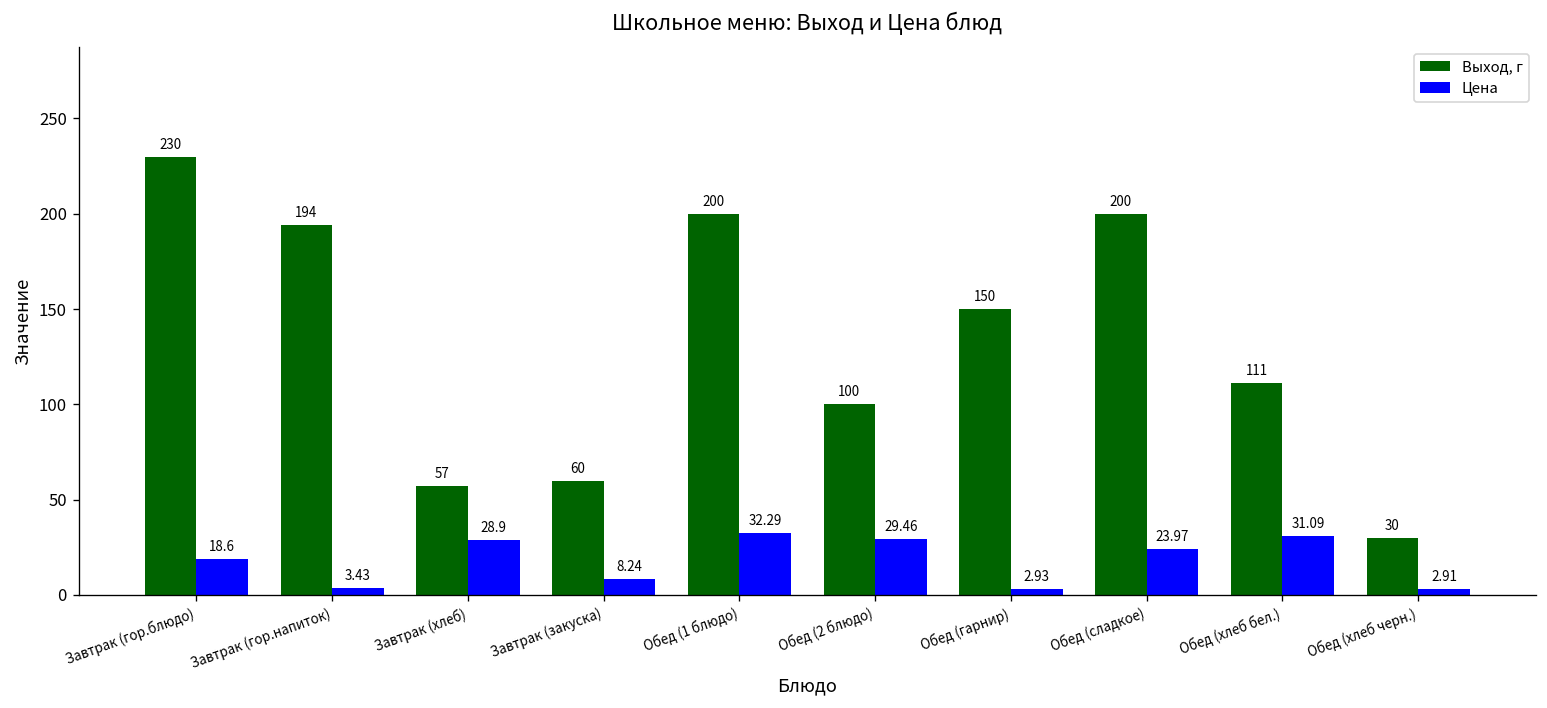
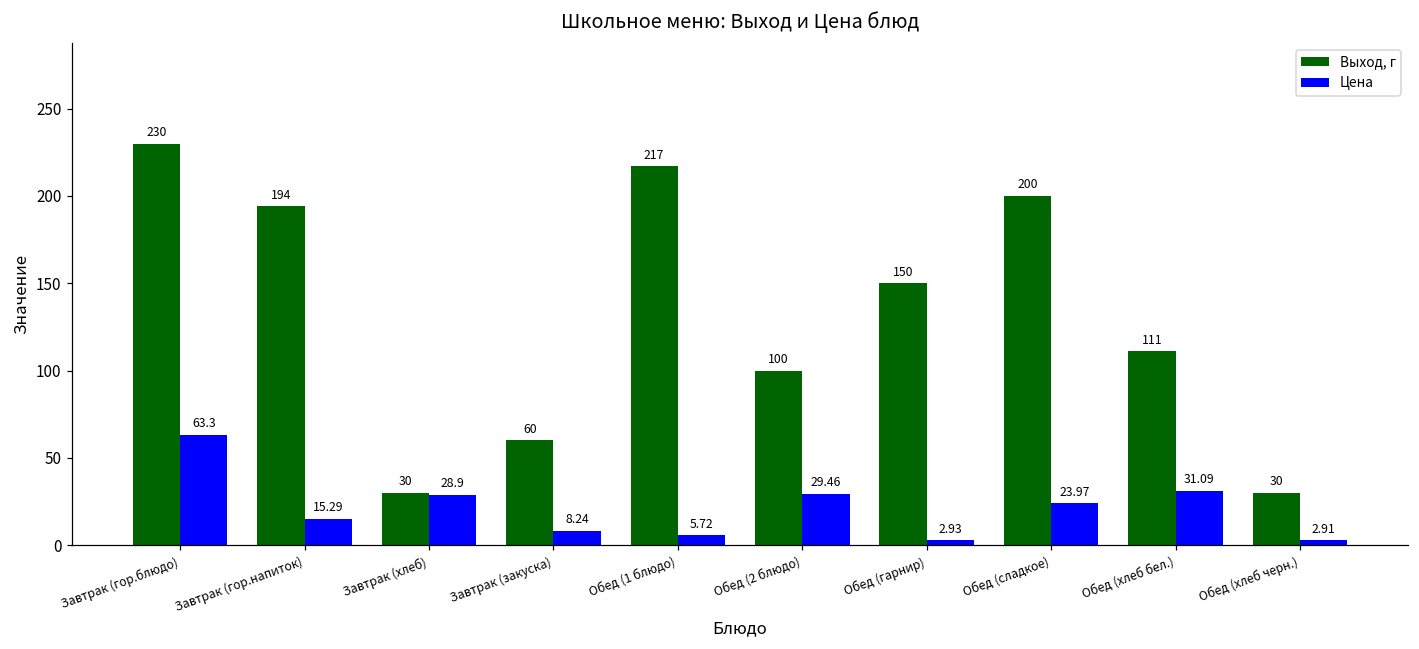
  {
    "Выход, г": {
      "Завтрак (гор.блюдо)": 230,
      "Завтрак (гор.напиток)": 194,
-     "Завтрак (хлеб)": 57,
+     "Завтрак (хлеб)": 30,
      "Завтрак (закуска)": 60,
-     "Обед (1 блюдо)": 200,
+     "Обед (1 блюдо)": 217,
      "Обед (2 блюдо)": 100,
      "Обед (гарнир)": 150,
      "Обед (сладкое)": 200,
      "Обед (хлеб бел.)": 111,
      "Обед (хлеб черн.)": 30
    },
    "Цена": {
-     "Завтрак (гор.блюдо)": 18.6,
-     "Завтрак (гор.напиток)": 3.43,
+     "Завтрак (гор.блюдо)": 63.3,
+     "Завтрак (гор.напиток)": 15.29,
      "Завтрак (хлеб)": 28.9,
      "Завтрак (закуска)": 8.24,
-     "Обед (1 блюдо)": 32.29,
+     "Обед (1 блюдо)": 5.72,
      "Обед (2 блюдо)": 29.46,
      "Обед (гарнир)": 2.93,
      "Обед (сладкое)": 23.97,
      "Обед (хлеб бел.)": 31.09,
      "Обед (хлеб черн.)": 2.91
    }
  }
